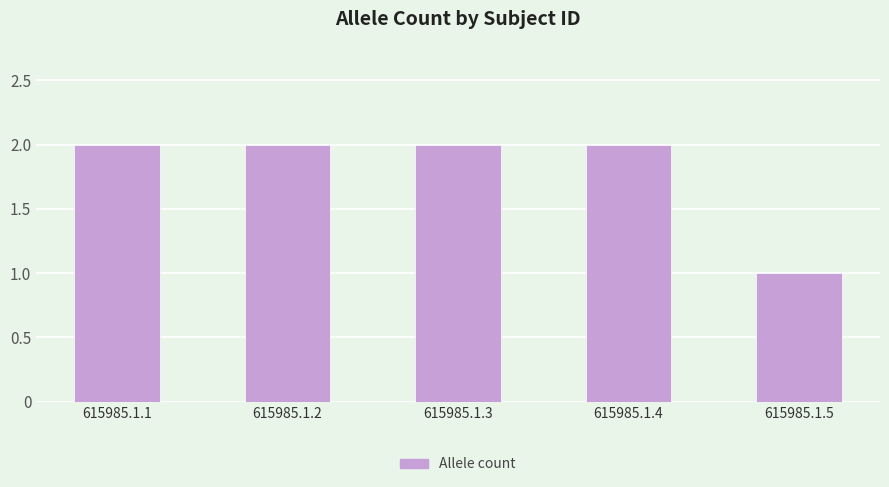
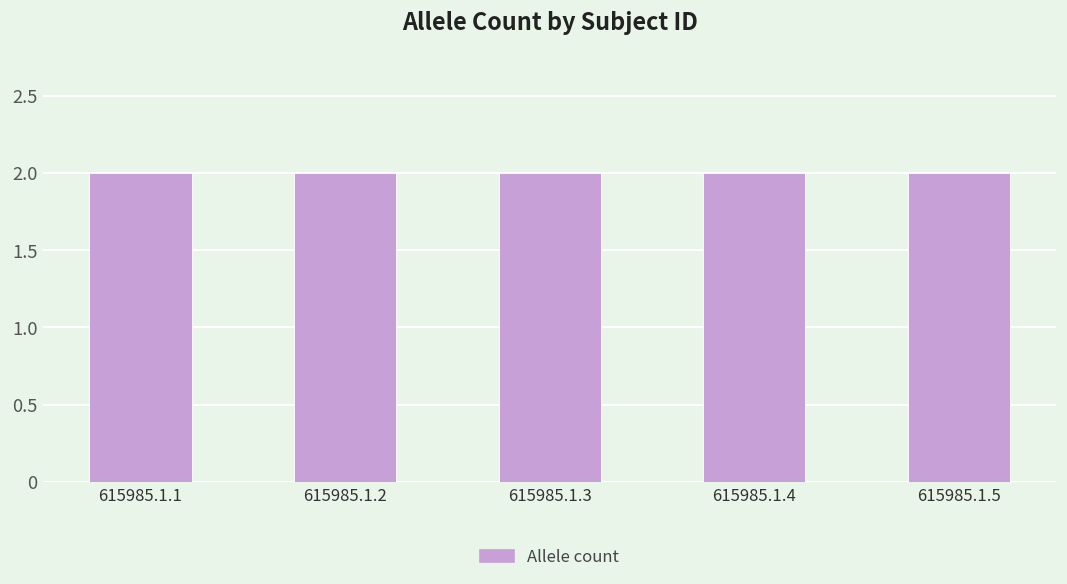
  {
    "615985.1.1": 2,
    "615985.1.2": 2,
    "615985.1.3": 2,
    "615985.1.4": 2,
-   "615985.1.5": 1
+   "615985.1.5": 2
  }
